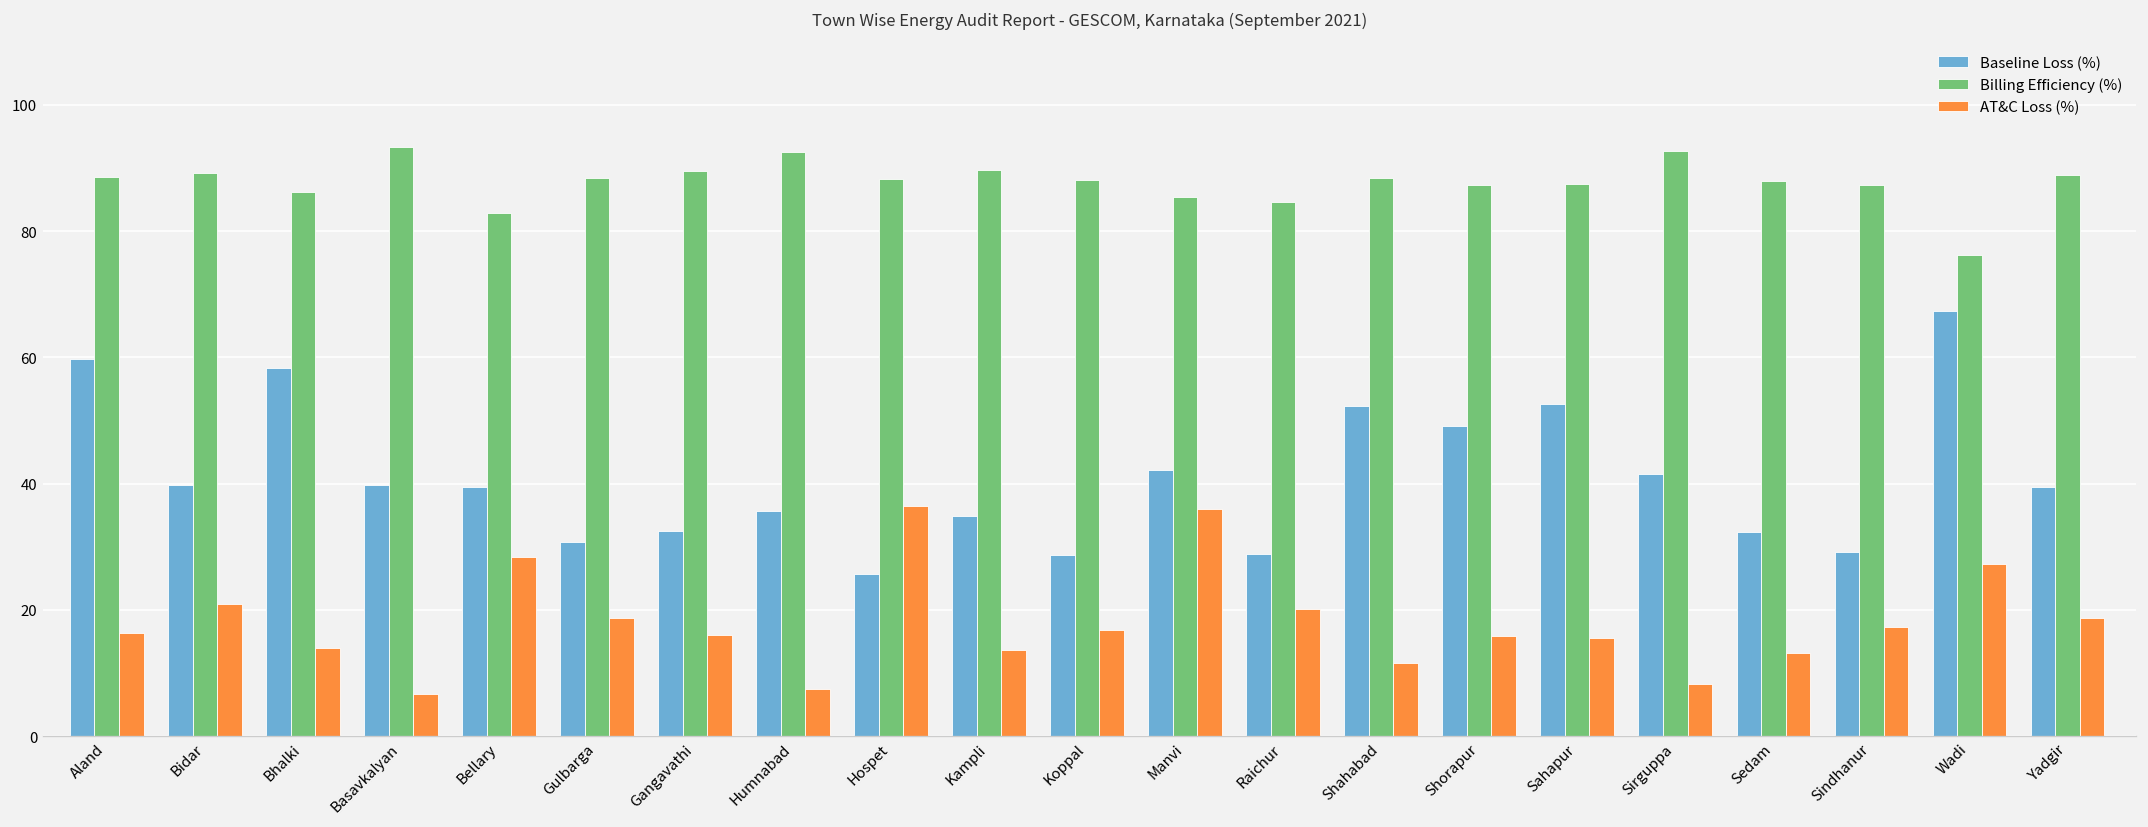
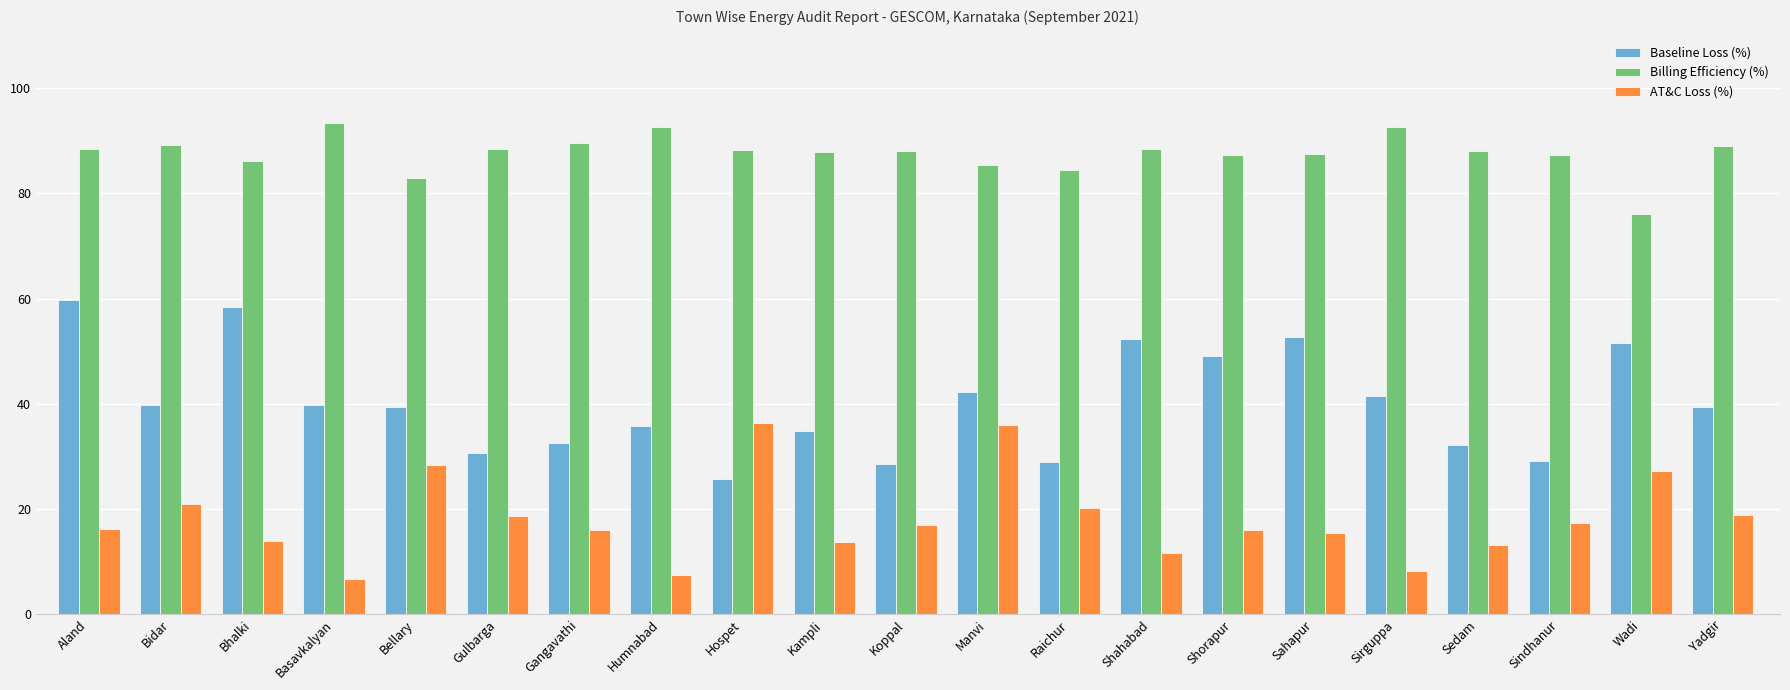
  {
    "Baseline Loss (%)": {
      "Aland": 60,
      "Bidar": 40,
      "Bhalki": 58,
      "Basavkalyan": 40,
      "Bellary": 39,
      "Gulbarga": 31,
      "Gangavathi": 33,
      "Humnabad": 36,
      "Hospet": 26,
      "Kampli": 35,
      "Koppal": 29,
      "Manvi": 42,
      "Raichur": 29,
      "Shahabad": 52,
      "Shorapur": 49,
      "Sahapur": 53,
      "Sirguppa": 41,
      "Sedam": 32,
      "Sindhanur": 29,
-     "Wadi": 67,
+     "Wadi": 52,
      "Yadgir": 39
    },
    "Billing Efficiency (%)": {
      "Aland": 89,
      "Bidar": 89,
      "Bhalki": 86,
      "Basavkalyan": 93,
      "Bellary": 83,
      "Gulbarga": 88,
      "Gangavathi": 90,
      "Humnabad": 93,
      "Hospet": 88,
-     "Kampli": 90,
+     "Kampli": 88,
      "Koppal": 88,
      "Manvi": 85,
      "Raichur": 85,
      "Shahabad": 88,
      "Shorapur": 87,
      "Sahapur": 87,
      "Sirguppa": 93,
      "Sedam": 88,
      "Sindhanur": 87,
      "Wadi": 76,
      "Yadgir": 89
    },
    "AT&C Loss (%)": {
      "Aland": 16,
      "Bidar": 21,
      "Bhalki": 14,
      "Basavkalyan": 7,
      "Bellary": 28,
      "Gulbarga": 19,
      "Gangavathi": 16,
      "Humnabad": 7,
      "Hospet": 36,
      "Kampli": 14,
      "Koppal": 17,
      "Manvi": 36,
      "Raichur": 20,
      "Shahabad": 12,
      "Shorapur": 16,
      "Sahapur": 15,
      "Sirguppa": 8,
      "Sedam": 13,
      "Sindhanur": 17,
      "Wadi": 27,
      "Yadgir": 19
    }
  }
